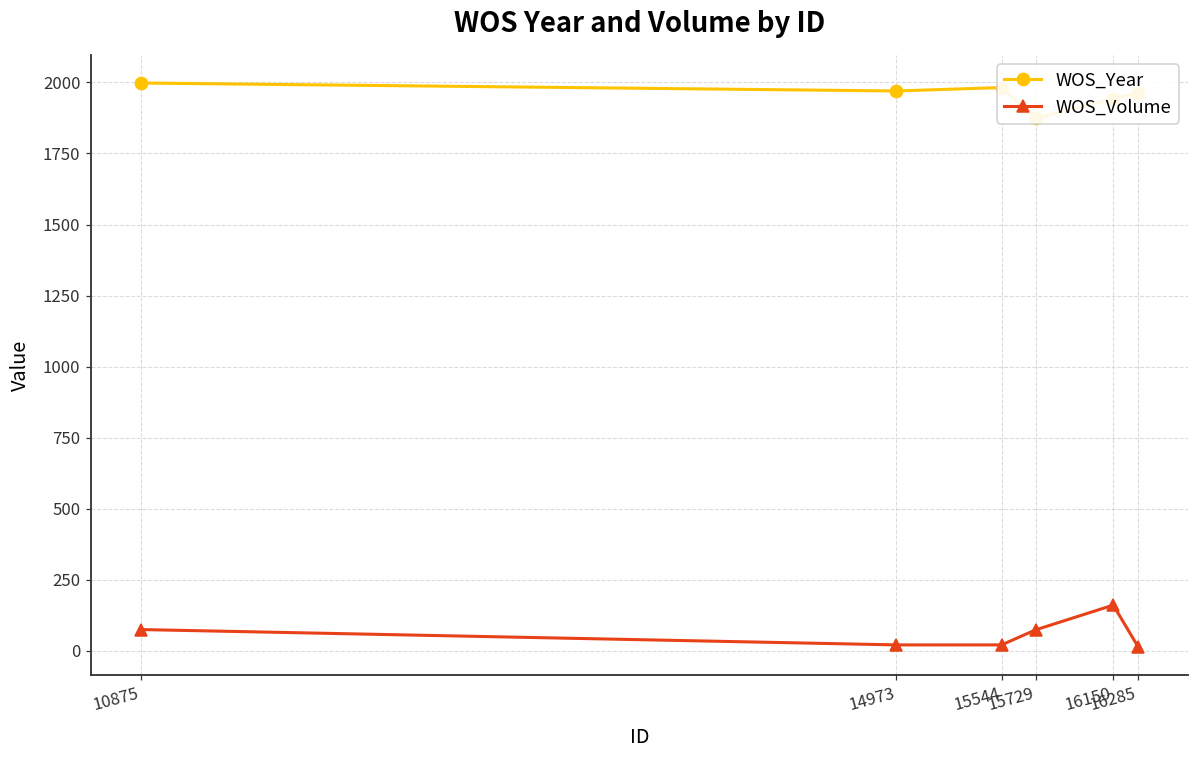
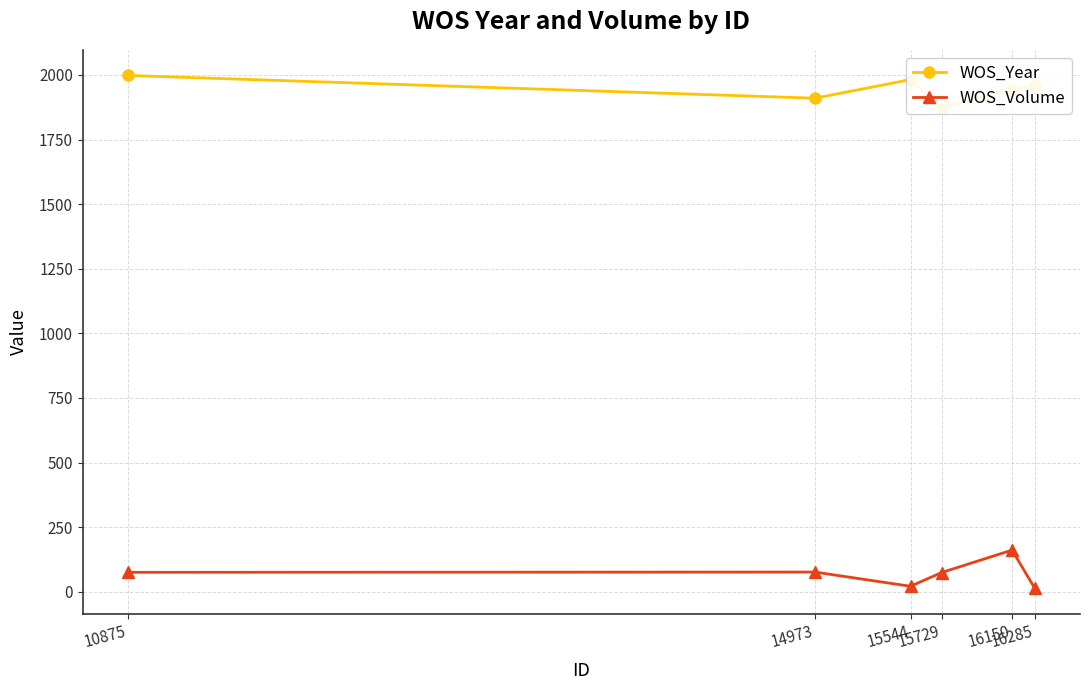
  {
    "WOS_Year": {
      "10875": 2000,
-     "14973": 1970
+     "14973": 1910
    },
    "WOS_Volume": {
      "10875": 80,
-     "14973": 20,
+     "14973": 80,
      "15544": 20,
      "15729": 70,
      "16150": 160,
      "16285": 10
    }
  }
